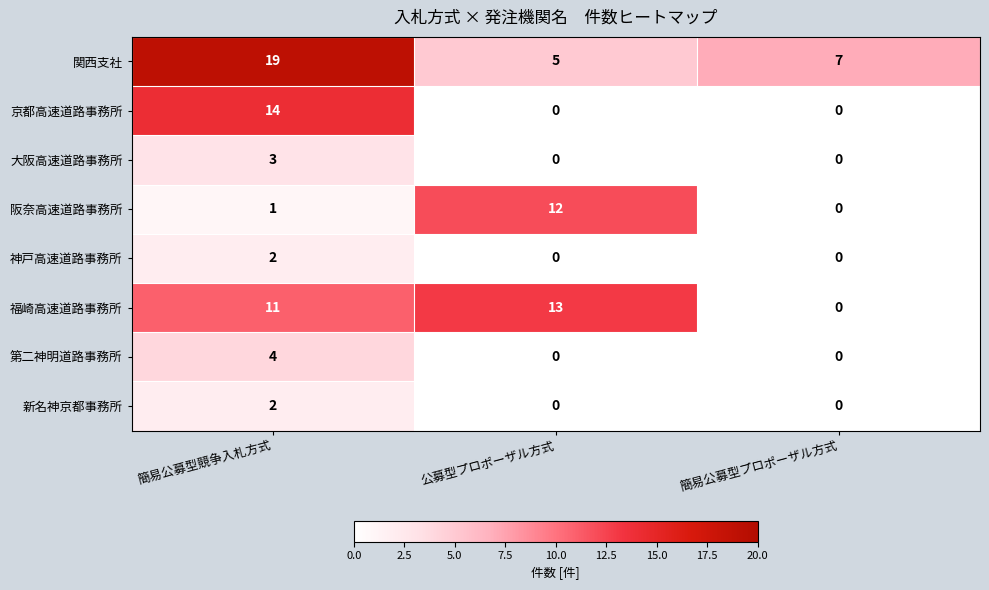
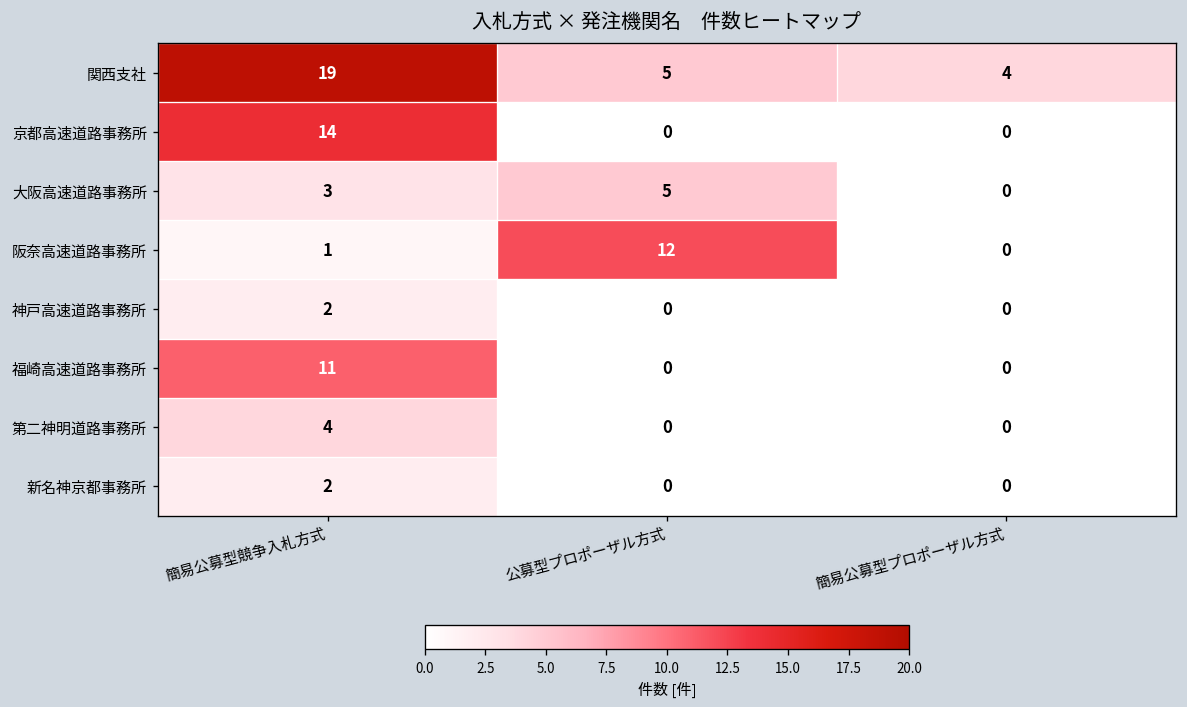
  {
    "関西支社": {
      "簡易公募型競争入札方式": 19,
      "公募型プロポーザル方式": 5,
-     "簡易公募型プロポーザル方式": 7
+     "簡易公募型プロポーザル方式": 4
    },
    "京都高速道路事務所": {
      "簡易公募型競争入札方式": 14,
      "公募型プロポーザル方式": 0,
      "簡易公募型プロポーザル方式": 0
    },
    "大阪高速道路事務所": {
      "簡易公募型競争入札方式": 3,
-     "公募型プロポーザル方式": 0,
+     "公募型プロポーザル方式": 5,
      "簡易公募型プロポーザル方式": 0
    },
    "阪奈高速道路事務所": {
      "簡易公募型競争入札方式": 1,
      "公募型プロポーザル方式": 12,
      "簡易公募型プロポーザル方式": 0
    },
    "神戸高速道路事務所": {
      "簡易公募型競争入札方式": 2,
      "公募型プロポーザル方式": 0,
      "簡易公募型プロポーザル方式": 0
    },
    "福崎高速道路事務所": {
      "簡易公募型競争入札方式": 11,
-     "公募型プロポーザル方式": 13,
+     "公募型プロポーザル方式": 0,
      "簡易公募型プロポーザル方式": 0
    },
    "第二神明道路事務所": {
      "簡易公募型競争入札方式": 4,
      "公募型プロポーザル方式": 0,
      "簡易公募型プロポーザル方式": 0
    },
    "新名神京都事務所": {
      "簡易公募型競争入札方式": 2,
      "公募型プロポーザル方式": 0,
      "簡易公募型プロポーザル方式": 0
    }
  }
